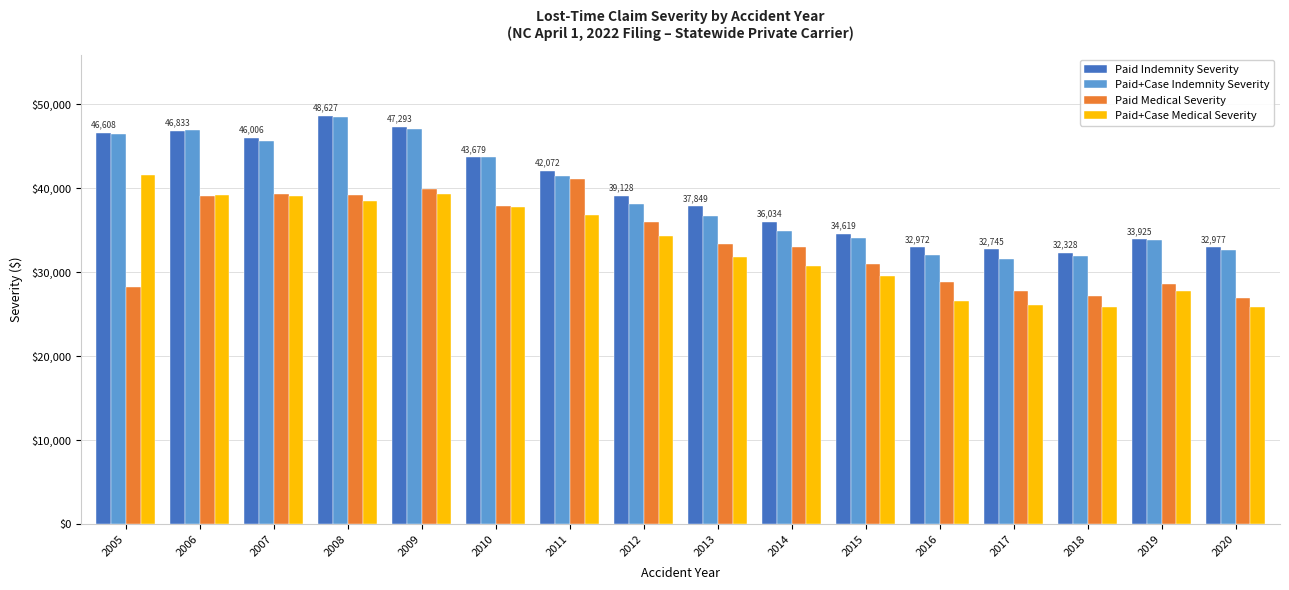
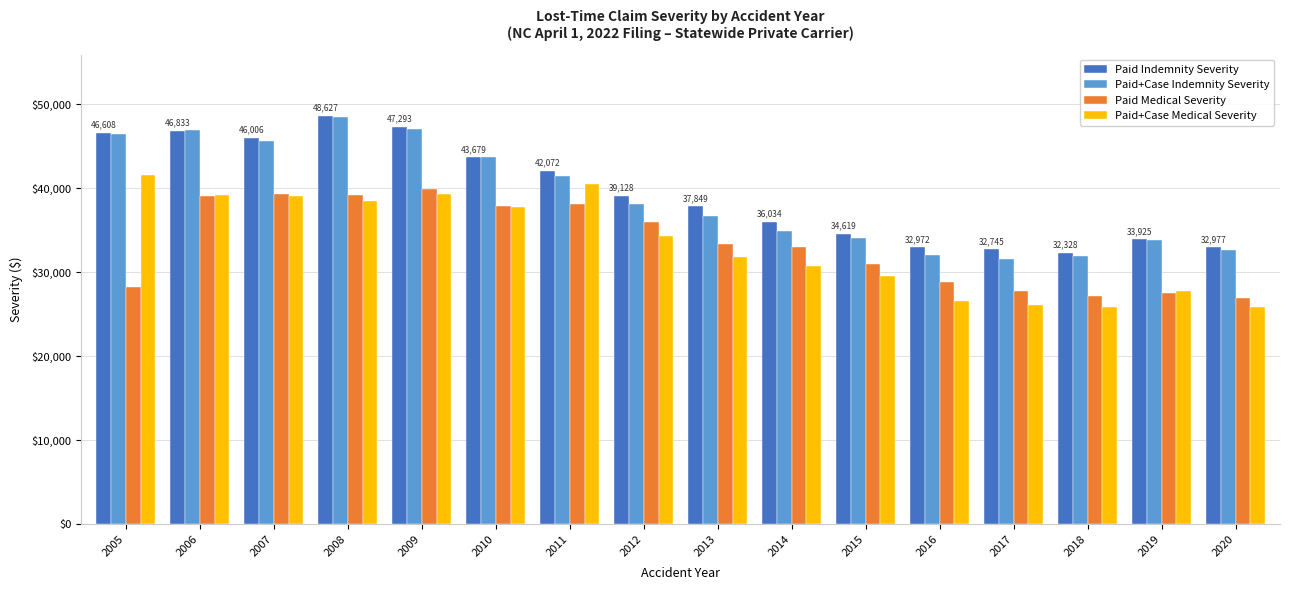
  {
    "Paid Medical Severity": {
      "2005": "$28,000",
      "2006": "$39,000",
      "2007": "$39,000",
      "2008": "$39,000",
      "2009": "$40,000",
      "2010": "$38,000",
-     "2011": "$41,000",
+     "2011": "$38,000",
      "2012": "$36,000",
      "2013": "$33,000",
      "2014": "$33,000",
      "2015": "$31,000",
      "2016": "$29,000",
      "2017": "$28,000",
      "2018": "$27,000",
-     "2019": "$29,000",
+     "2019": "$28,000",
      "2020": "$27,000"
    },
    "Paid+Case Medical Severity": {
      "2005": "$42,000",
      "2006": "$39,000",
      "2007": "$39,000",
      "2008": "$39,000",
      "2009": "$39,000",
      "2010": "$38,000",
-     "2011": "$37,000",
+     "2011": "$41,000",
      "2012": "$34,000",
      "2013": "$32,000",
      "2014": "$31,000",
      "2015": "$30,000",
      "2016": "$27,000",
      "2017": "$26,000",
      "2018": "$26,000",
      "2019": "$28,000",
      "2020": "$26,000"
    }
  }
